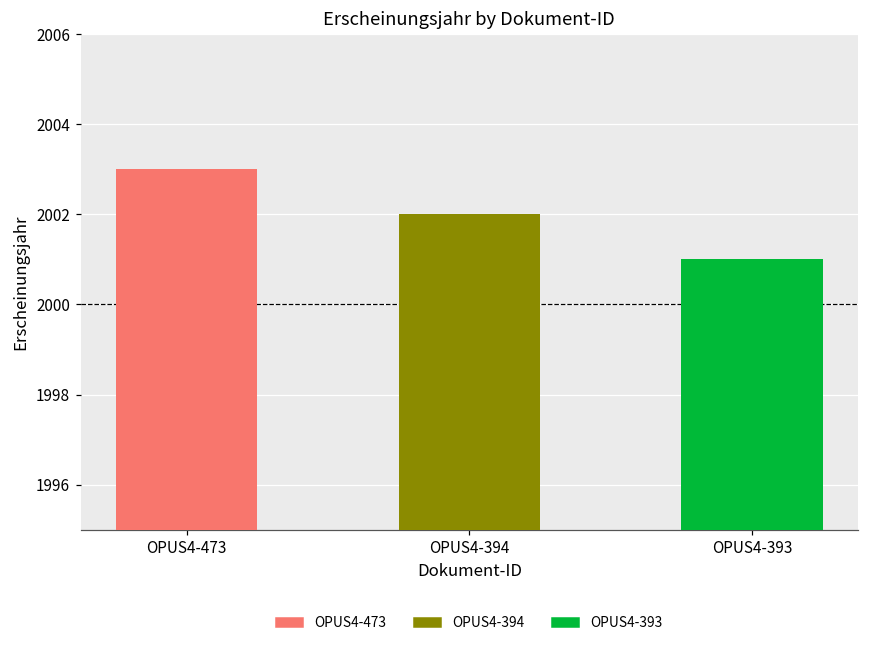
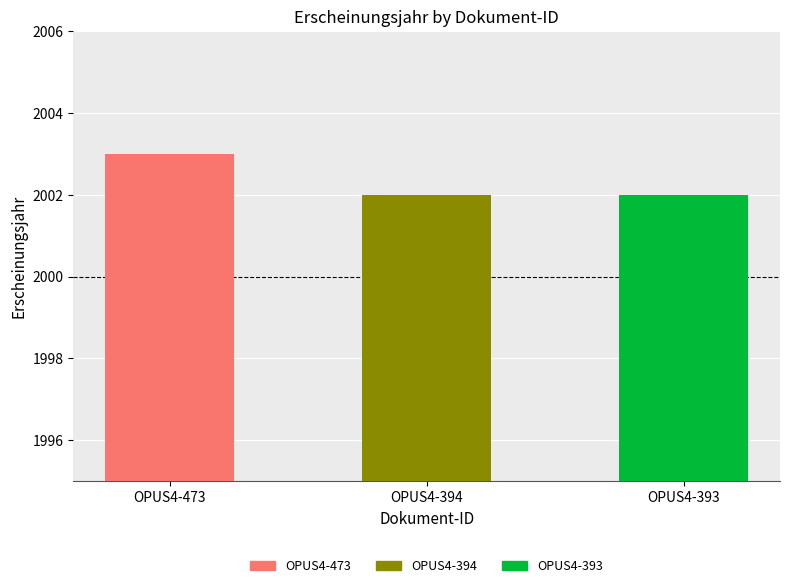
  {
    "OPUS4-473": 2003,
    "OPUS4-394": 2002,
-   "OPUS4-393": 2001
+   "OPUS4-393": 2002
  }
